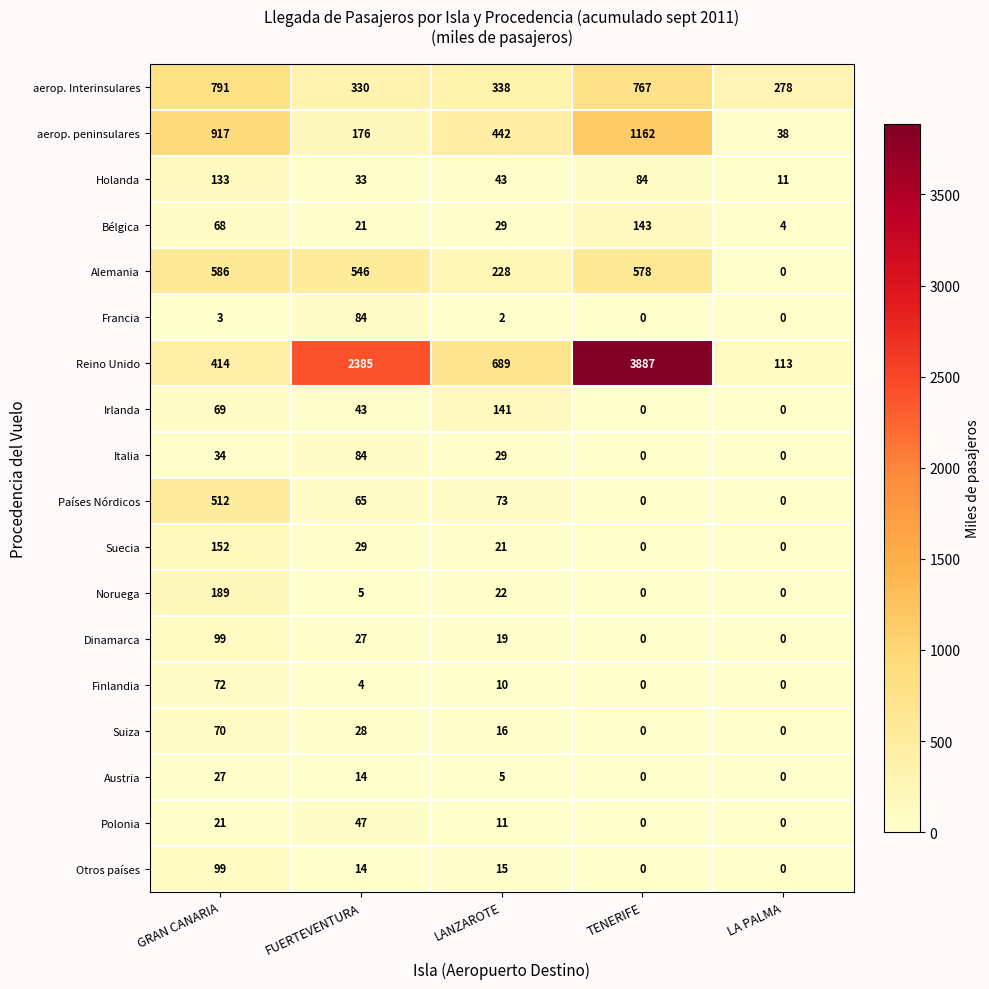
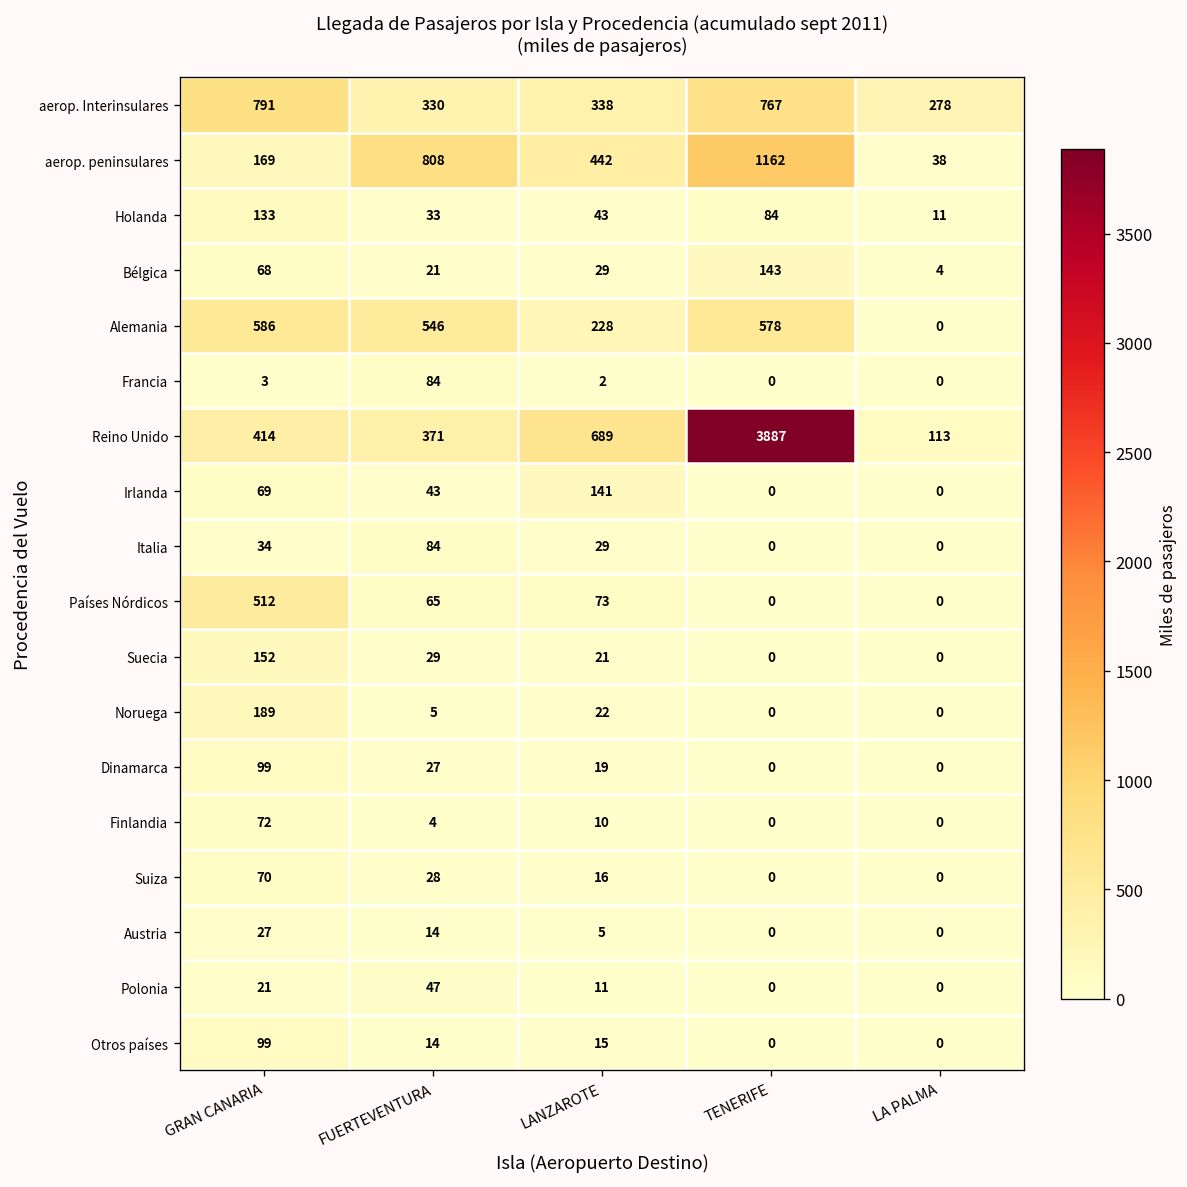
  {
    "aerop. Interinsulares": {
      "GRAN CANARIA": 791,
      "FUERTEVENTURA": 330,
      "LANZAROTE": 338,
      "TENERIFE": 767,
      "LA PALMA": 278
    },
    "aerop. peninsulares": {
-     "GRAN CANARIA": 917,
-     "FUERTEVENTURA": 176,
+     "GRAN CANARIA": 169,
+     "FUERTEVENTURA": 808,
      "LANZAROTE": 442,
      "TENERIFE": 1162,
      "LA PALMA": 38
    },
    "Holanda": {
      "GRAN CANARIA": 133,
      "FUERTEVENTURA": 33,
      "LANZAROTE": 43,
      "TENERIFE": 84,
      "LA PALMA": 11
    },
    "Bélgica": {
      "GRAN CANARIA": 68,
      "FUERTEVENTURA": 21,
      "LANZAROTE": 29,
      "TENERIFE": 143,
      "LA PALMA": 4
    },
    "Alemania": {
      "GRAN CANARIA": 586,
      "FUERTEVENTURA": 546,
      "LANZAROTE": 228,
      "TENERIFE": 578,
      "LA PALMA": 0
    },
    "Francia": {
      "GRAN CANARIA": 3,
      "FUERTEVENTURA": 84,
      "LANZAROTE": 2,
      "TENERIFE": 0,
      "LA PALMA": 0
    },
    "Reino Unido": {
      "GRAN CANARIA": 414,
-     "FUERTEVENTURA": 2385,
+     "FUERTEVENTURA": 371,
      "LANZAROTE": 689,
      "TENERIFE": 3887,
      "LA PALMA": 113
    },
    "Irlanda": {
      "GRAN CANARIA": 69,
      "FUERTEVENTURA": 43,
      "LANZAROTE": 141,
      "TENERIFE": 0,
      "LA PALMA": 0
    },
    "Italia": {
      "GRAN CANARIA": 34,
      "FUERTEVENTURA": 84,
      "LANZAROTE": 29,
      "TENERIFE": 0,
      "LA PALMA": 0
    },
    "Países Nórdicos": {
      "GRAN CANARIA": 512,
      "FUERTEVENTURA": 65,
      "LANZAROTE": 73,
      "TENERIFE": 0,
      "LA PALMA": 0
    },
    "Suecia": {
      "GRAN CANARIA": 152,
      "FUERTEVENTURA": 29,
      "LANZAROTE": 21,
      "TENERIFE": 0,
      "LA PALMA": 0
    },
    "Noruega": {
      "GRAN CANARIA": 189,
      "FUERTEVENTURA": 5,
      "LANZAROTE": 22,
      "TENERIFE": 0,
      "LA PALMA": 0
    },
    "Dinamarca": {
      "GRAN CANARIA": 99,
      "FUERTEVENTURA": 27,
      "LANZAROTE": 19,
      "TENERIFE": 0,
      "LA PALMA": 0
    },
    "Finlandia": {
      "GRAN CANARIA": 72,
      "FUERTEVENTURA": 4,
      "LANZAROTE": 10,
      "TENERIFE": 0,
      "LA PALMA": 0
    },
    "Suiza": {
      "GRAN CANARIA": 70,
      "FUERTEVENTURA": 28,
      "LANZAROTE": 16,
      "TENERIFE": 0,
      "LA PALMA": 0
    },
    "Austria": {
      "GRAN CANARIA": 27,
      "FUERTEVENTURA": 14,
      "LANZAROTE": 5,
      "TENERIFE": 0,
      "LA PALMA": 0
    },
    "Polonia": {
      "GRAN CANARIA": 21,
      "FUERTEVENTURA": 47,
      "LANZAROTE": 11,
      "TENERIFE": 0,
      "LA PALMA": 0
    },
    "Otros países": {
      "GRAN CANARIA": 99,
      "FUERTEVENTURA": 14,
      "LANZAROTE": 15,
      "TENERIFE": 0,
      "LA PALMA": 0
    }
  }
